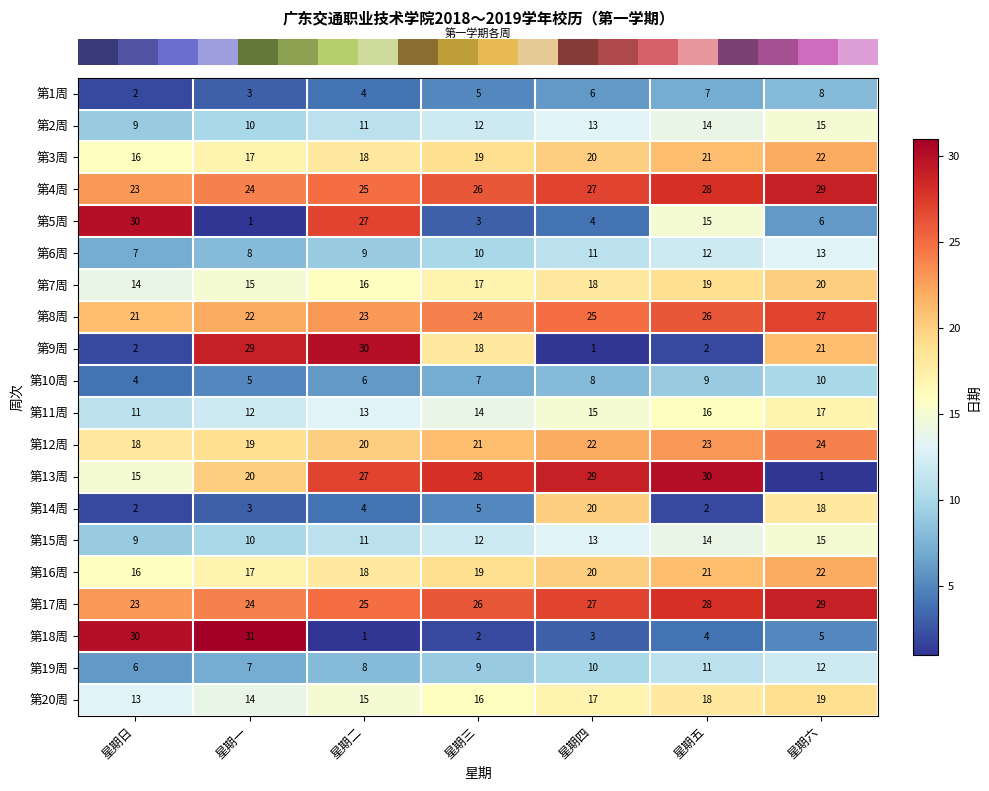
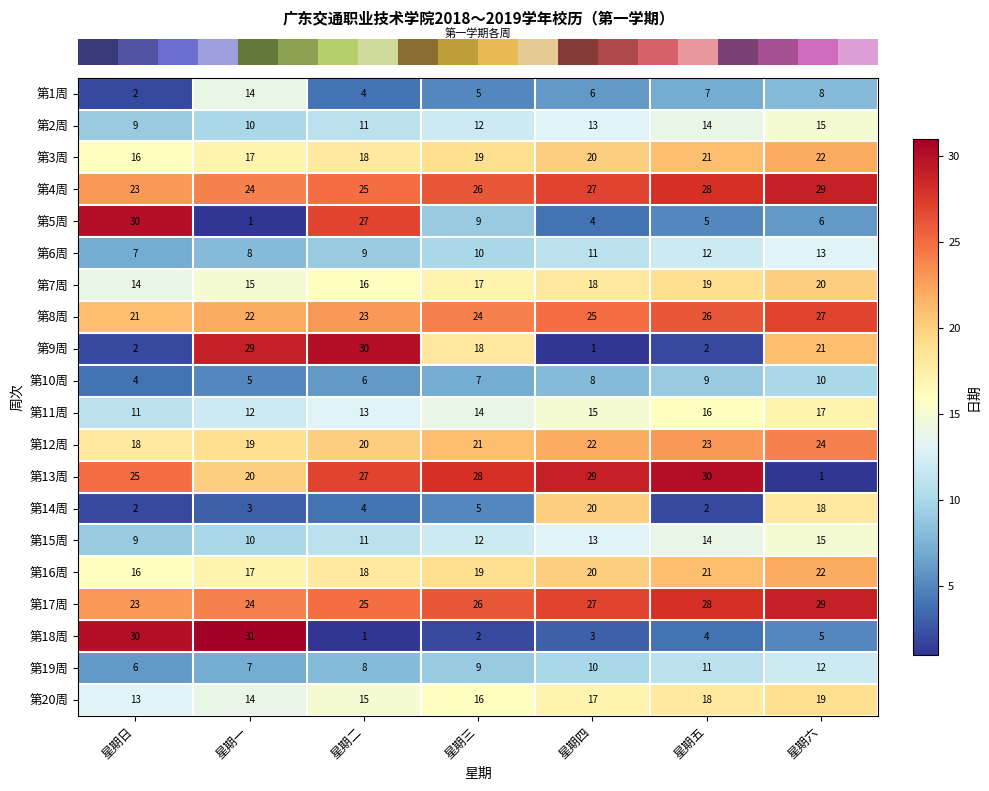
  {
    "第1周": {
      "星期日": 2,
-     "星期一": 3,
+     "星期一": 14,
      "星期二": 4,
      "星期三": 5,
      "星期四": 6,
      "星期五": 7,
      "星期六": 8
    },
    "第2周": {
      "星期日": 9,
      "星期一": 10,
      "星期二": 11,
      "星期三": 12,
      "星期四": 13,
      "星期五": 14,
      "星期六": 15
    },
    "第3周": {
      "星期日": 16,
      "星期一": 17,
      "星期二": 18,
      "星期三": 19,
      "星期四": 20,
      "星期五": 21,
      "星期六": 22
    },
    "第4周": {
      "星期日": 23,
      "星期一": 24,
      "星期二": 25,
      "星期三": 26,
      "星期四": 27,
      "星期五": 28,
      "星期六": 29
    },
    "第5周": {
      "星期日": 30,
      "星期一": 1,
      "星期二": 27,
-     "星期三": 3,
+     "星期三": 9,
      "星期四": 4,
-     "星期五": 15,
+     "星期五": 5,
      "星期六": 6
    },
    "第6周": {
      "星期日": 7,
      "星期一": 8,
      "星期二": 9,
      "星期三": 10,
      "星期四": 11,
      "星期五": 12,
      "星期六": 13
    },
    "第7周": {
      "星期日": 14,
      "星期一": 15,
      "星期二": 16,
      "星期三": 17,
      "星期四": 18,
      "星期五": 19,
      "星期六": 20
    },
    "第8周": {
      "星期日": 21,
      "星期一": 22,
      "星期二": 23,
      "星期三": 24,
      "星期四": 25,
      "星期五": 26,
      "星期六": 27
    },
    "第9周": {
      "星期日": 2,
      "星期一": 29,
      "星期二": 30,
      "星期三": 18,
      "星期四": 1,
      "星期五": 2,
      "星期六": 21
    },
    "第10周": {
      "星期日": 4,
      "星期一": 5,
      "星期二": 6,
      "星期三": 7,
      "星期四": 8,
      "星期五": 9,
      "星期六": 10
    },
    "第11周": {
      "星期日": 11,
      "星期一": 12,
      "星期二": 13,
      "星期三": 14,
      "星期四": 15,
      "星期五": 16,
      "星期六": 17
    },
    "第12周": {
      "星期日": 18,
      "星期一": 19,
      "星期二": 20,
      "星期三": 21,
      "星期四": 22,
      "星期五": 23,
      "星期六": 24
    },
    "第13周": {
-     "星期日": 15,
+     "星期日": 25,
      "星期一": 20,
      "星期二": 27,
      "星期三": 28,
      "星期四": 29,
      "星期五": 30,
      "星期六": 1
    },
    "第14周": {
      "星期日": 2,
      "星期一": 3,
      "星期二": 4,
      "星期三": 5,
      "星期四": 20,
      "星期五": 2,
      "星期六": 18
    },
    "第15周": {
      "星期日": 9,
      "星期一": 10,
      "星期二": 11,
      "星期三": 12,
      "星期四": 13,
      "星期五": 14,
      "星期六": 15
    },
    "第16周": {
      "星期日": 16,
      "星期一": 17,
      "星期二": 18,
      "星期三": 19,
      "星期四": 20,
      "星期五": 21,
      "星期六": 22
    },
    "第17周": {
      "星期日": 23,
      "星期一": 24,
      "星期二": 25,
      "星期三": 26,
      "星期四": 27,
      "星期五": 28,
      "星期六": 29
    },
    "第18周": {
      "星期日": 30,
      "星期一": 31,
      "星期二": 1,
      "星期三": 2,
      "星期四": 3,
      "星期五": 4,
      "星期六": 5
    },
    "第19周": {
      "星期日": 6,
      "星期一": 7,
      "星期二": 8,
      "星期三": 9,
      "星期四": 10,
      "星期五": 11,
      "星期六": 12
    },
    "第20周": {
      "星期日": 13,
      "星期一": 14,
      "星期二": 15,
      "星期三": 16,
      "星期四": 17,
      "星期五": 18,
      "星期六": 19
    }
  }
